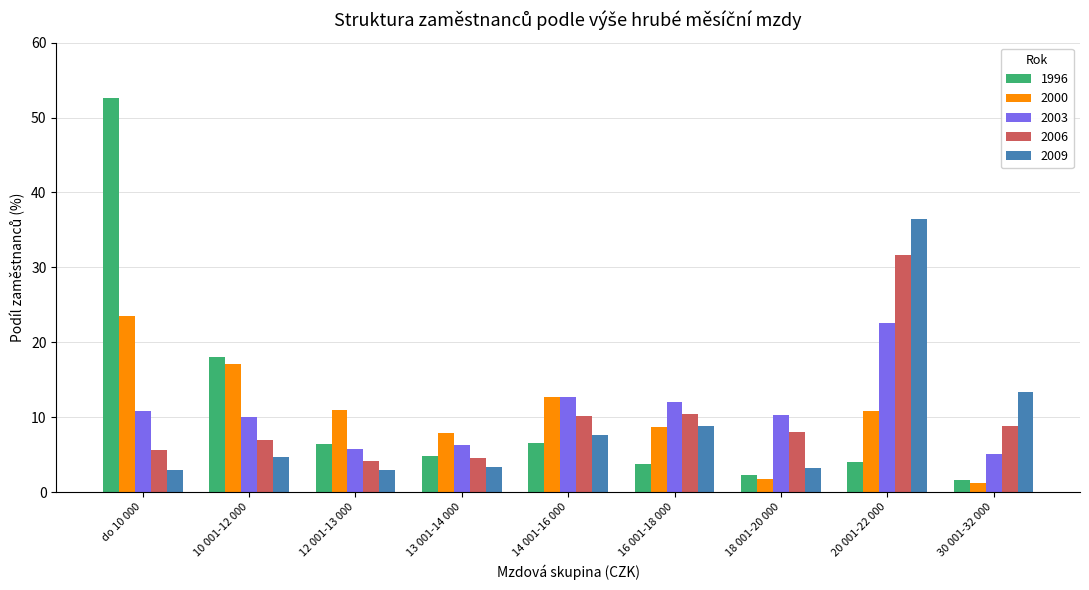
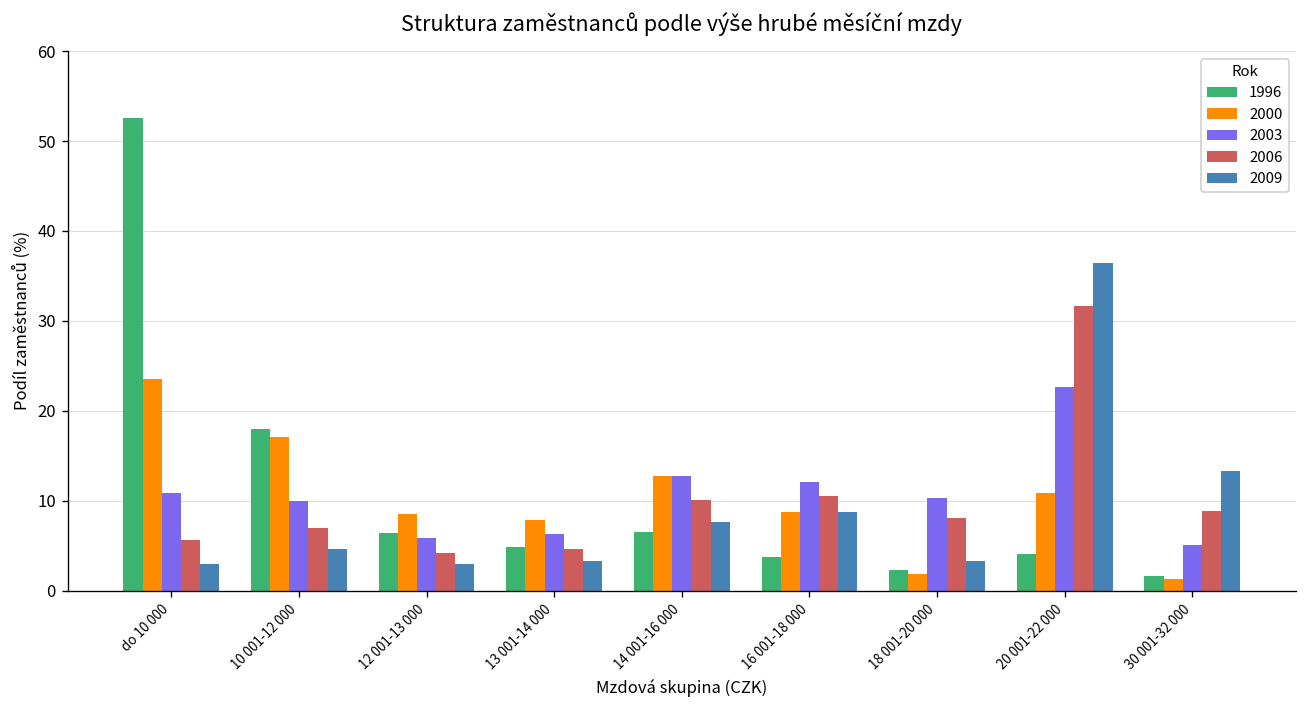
  {
    "1996": {
      "do 10 000": 53,
      "10 001-12 000": 18,
      "12 001-13 000": 6,
      "13 001-14 000": 5,
      "14 001-16 000": 7,
      "16 001-18 000": 4,
      "18 001-20 000": 2,
      "20 001-22 000": 4,
      "30 001-32 000": 2
    },
    "2000": {
      "do 10 000": 24,
      "10 001-12 000": 17,
-     "12 001-13 000": 11,
+     "12 001-13 000": 9,
      "13 001-14 000": 8,
      "14 001-16 000": 13,
      "16 001-18 000": 9,
      "18 001-20 000": 2,
      "20 001-22 000": 11,
      "30 001-32 000": 1
    },
    "2003": {
      "do 10 000": 11,
      "10 001-12 000": 10,
      "12 001-13 000": 6,
      "13 001-14 000": 6,
      "14 001-16 000": 13,
      "16 001-18 000": 12,
      "18 001-20 000": 10,
      "20 001-22 000": 23,
      "30 001-32 000": 5
    },
    "2006": {
      "do 10 000": 6,
      "10 001-12 000": 7,
      "12 001-13 000": 4,
      "13 001-14 000": 5,
      "14 001-16 000": 10,
      "16 001-18 000": 10,
      "18 001-20 000": 8,
      "20 001-22 000": 32,
      "30 001-32 000": 9
    },
    "2009": {
      "do 10 000": 3,
      "10 001-12 000": 5,
      "12 001-13 000": 3,
      "13 001-14 000": 3,
      "14 001-16 000": 8,
      "16 001-18 000": 9,
      "18 001-20 000": 3,
      "20 001-22 000": 36,
      "30 001-32 000": 13
    }
  }
